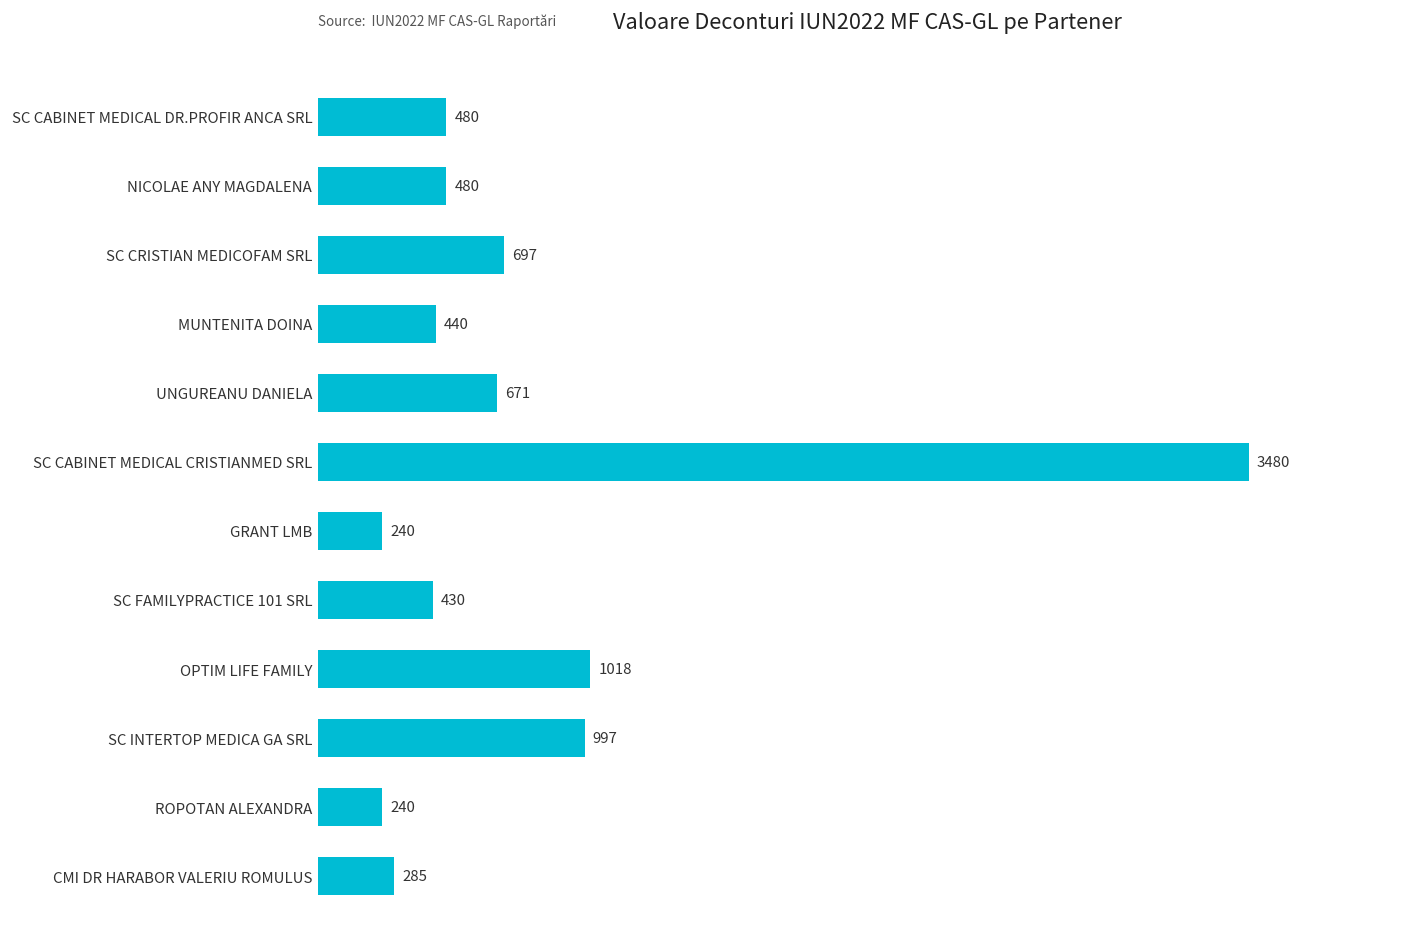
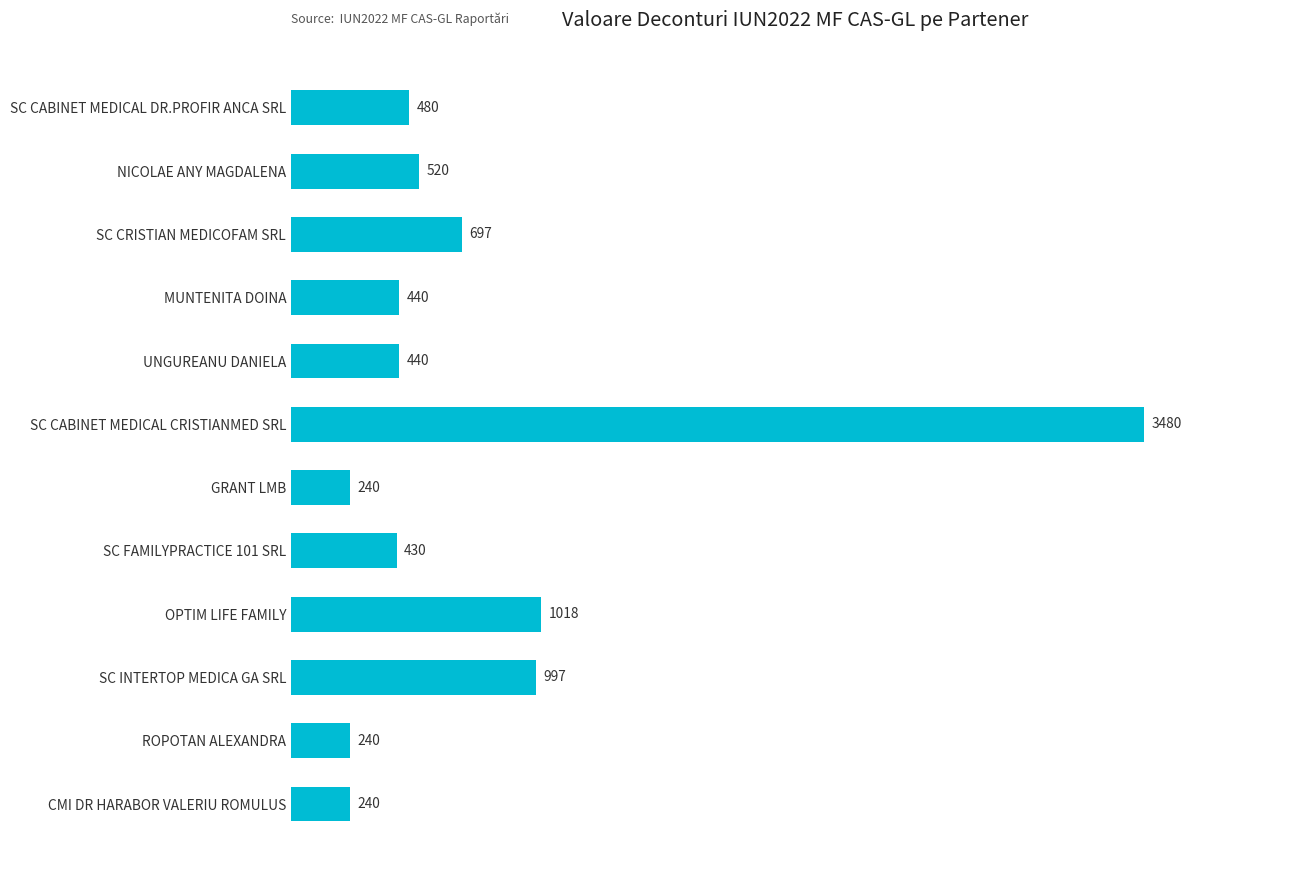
  {
    "SC CABINET MEDICAL DR.PROFIR ANCA SRL": 480,
-   "NICOLAE ANY MAGDALENA": 480,
+   "NICOLAE ANY MAGDALENA": 520,
    "SC CRISTIAN MEDICOFAM SRL": 697,
    "MUNTENITA DOINA": 440,
-   "UNGUREANU DANIELA": 671,
+   "UNGUREANU DANIELA": 440,
    "SC CABINET MEDICAL CRISTIANMED SRL": 3480,
    "GRANT LMB": 240,
    "SC FAMILYPRACTICE 101 SRL": 430,
    "OPTIM LIFE FAMILY": 1018,
    "SC INTERTOP MEDICA GA SRL": 997,
    "ROPOTAN ALEXANDRA": 240,
-   "CMI DR HARABOR VALERIU ROMULUS": 285
+   "CMI DR HARABOR VALERIU ROMULUS": 240
  }
